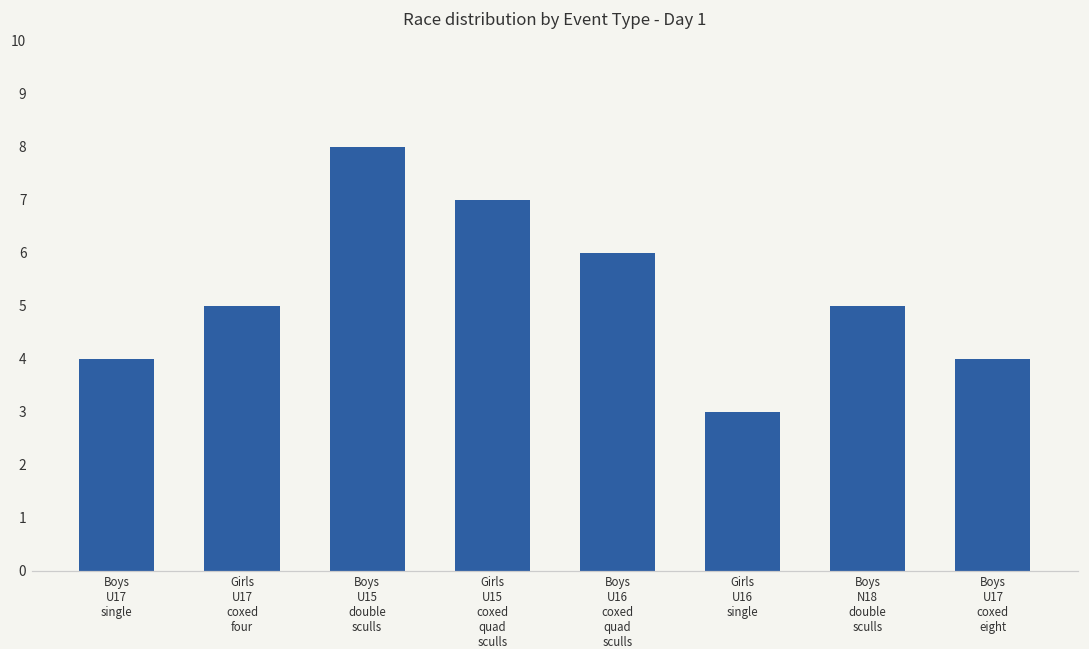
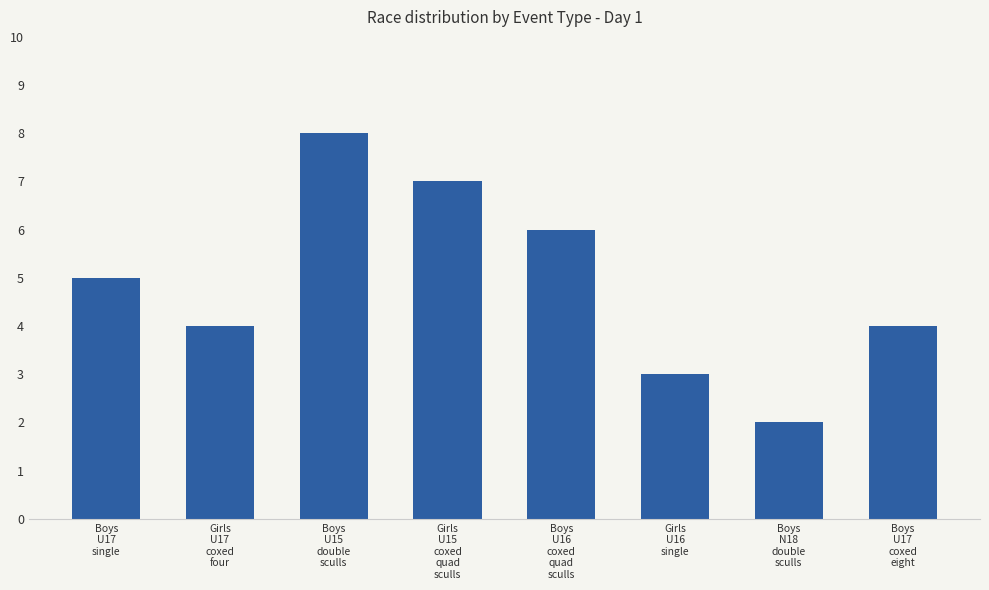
  {
-   "Boys U17 single": 4,
-   "Girls U17 coxed four": 5,
+   "Boys U17 single": 5,
+   "Girls U17 coxed four": 4,
    "Boys U15 double sculls": 8,
    "Girls U15 coxed quad sculls": 7,
    "Boys U16 coxed quad sculls": 6,
    "Girls U16 single": 3,
-   "Boys N18 double sculls": 5,
+   "Boys N18 double sculls": 2,
    "Boys U17 coxed eight": 4
  }
